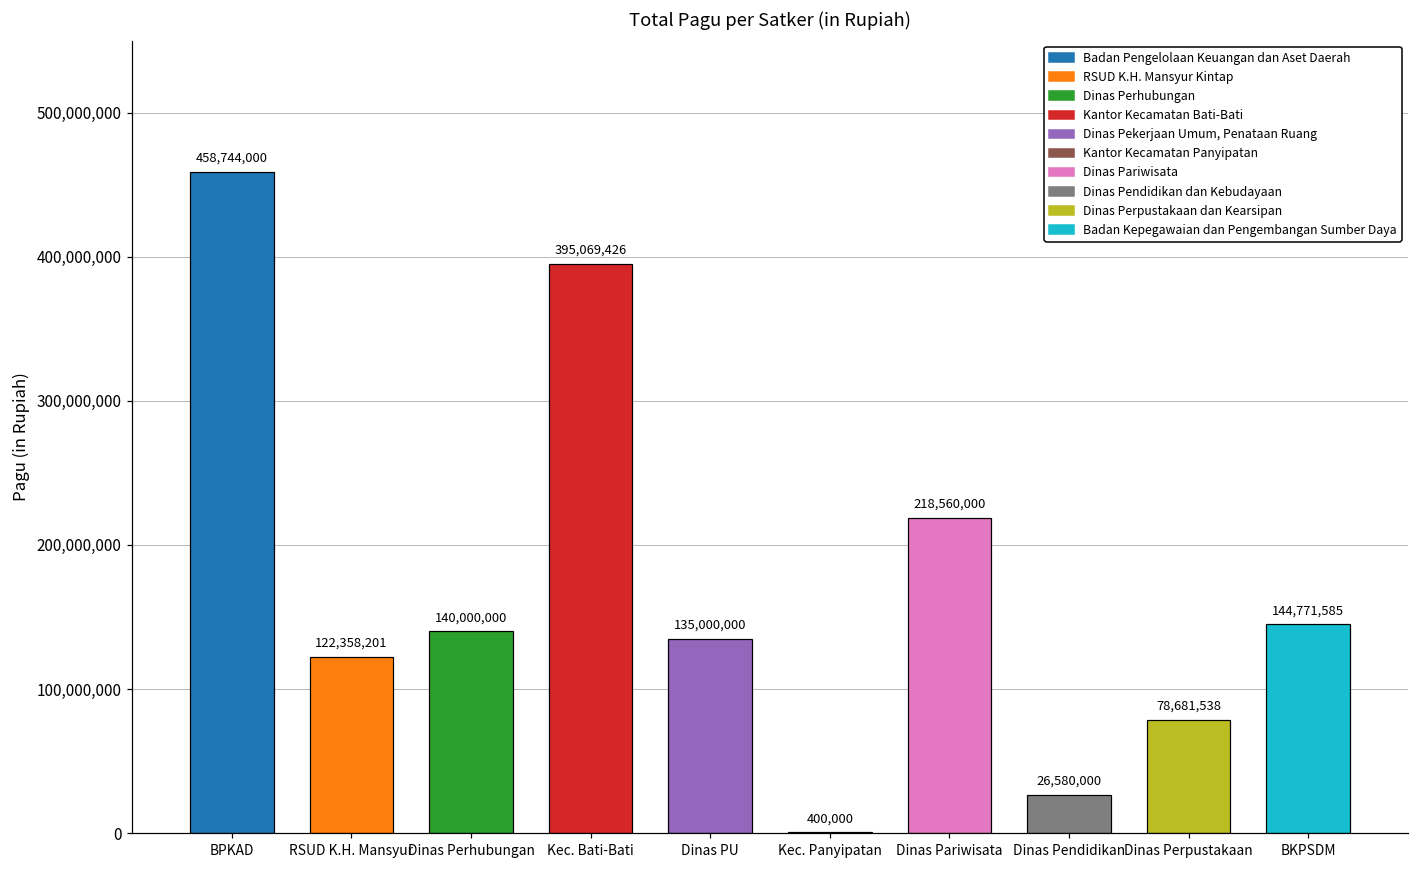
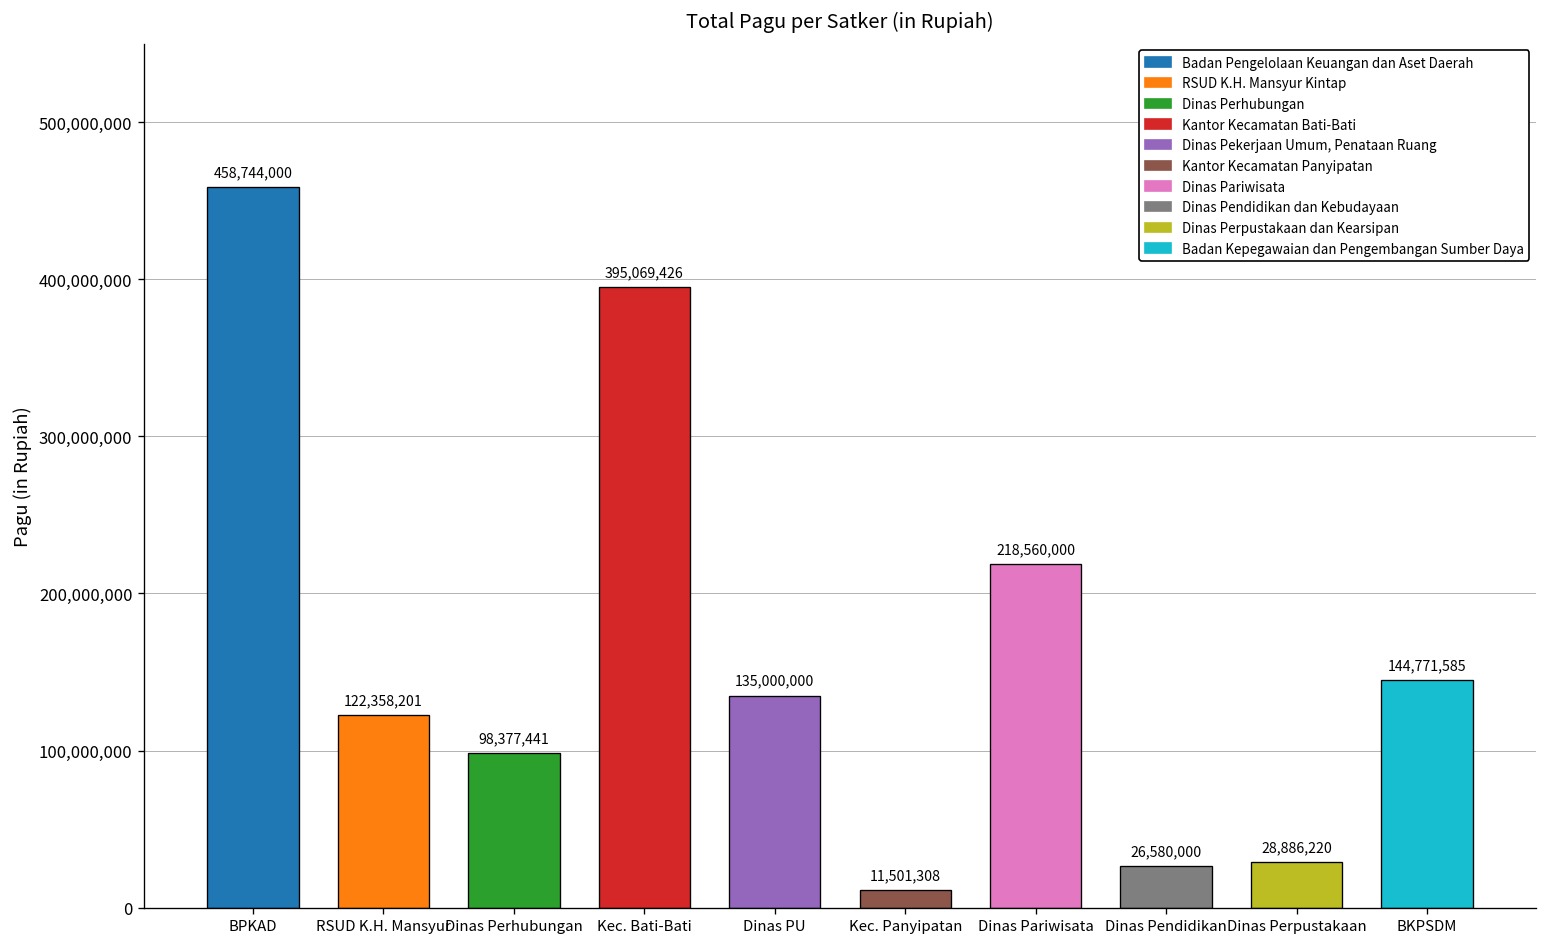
  {
    "BPKAD": "458,744,000",
    "RSUD K.H. Mansyur": "122,358,201",
-   "Dinas Perhubungan": "140,000,000",
+   "Dinas Perhubungan": "98,377,441",
    "Kec. Bati-Bati": "395,069,426",
    "Dinas PU": "135,000,000",
-   "Kec. Panyipatan": "400,000",
+   "Kec. Panyipatan": "11,501,308",
    "Dinas Pariwisata": "218,560,000",
    "Dinas Pendidikan": "26,580,000",
-   "Dinas Perpustakaan": "78,681,538",
+   "Dinas Perpustakaan": "28,886,220",
    "BKPSDM": "144,771,585"
  }
